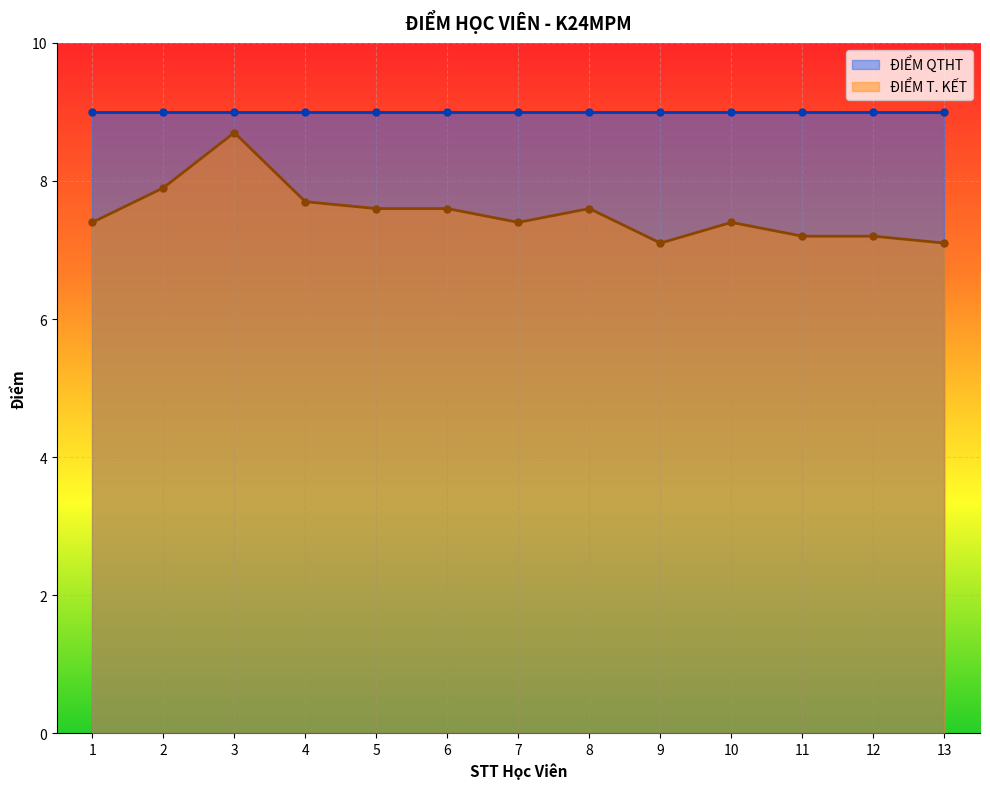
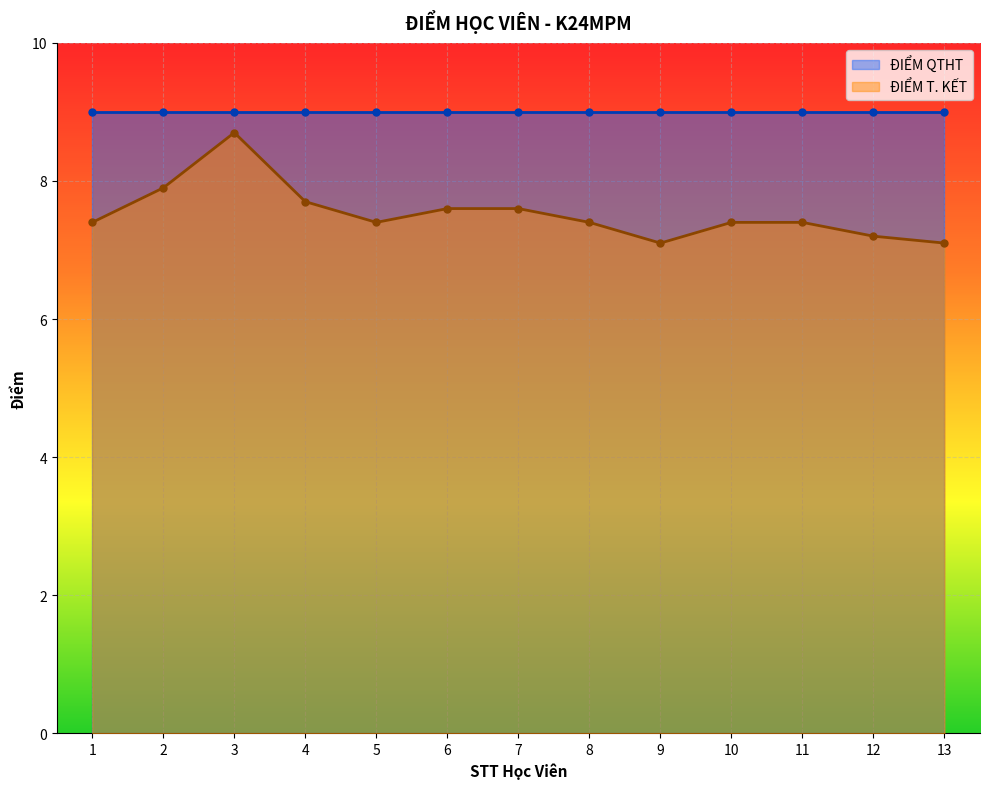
  {
    "ĐIỂM QTHT": {
      "1": 9.0,
      "2": 9.0,
      "3": 9.0,
      "4": 9.0,
      "5": 9.0,
      "6": 9.0,
      "7": 9.0,
      "8": 9.0,
      "9": 9.0,
      "10": 9.0,
      "11": 9.0,
      "12": 9.0,
      "13": 9.0
    },
    "ĐIỂM T. KẾT": {
      "1": 7.4,
      "2": 7.9,
      "3": 8.7,
      "4": 7.7,
-     "5": 7.6,
+     "5": 7.4,
      "6": 7.6,
-     "7": 7.4,
-     "8": 7.6,
+     "7": 7.6,
+     "8": 7.4,
      "9": 7.1,
      "10": 7.4,
-     "11": 7.2,
+     "11": 7.4,
      "12": 7.2,
      "13": 7.1
    }
  }
